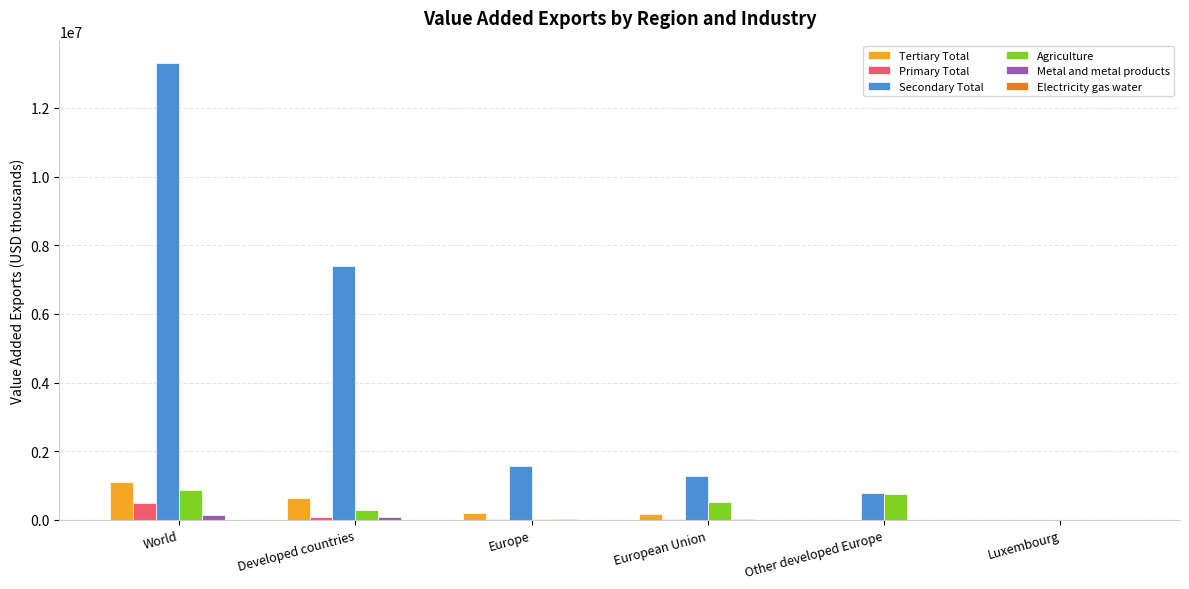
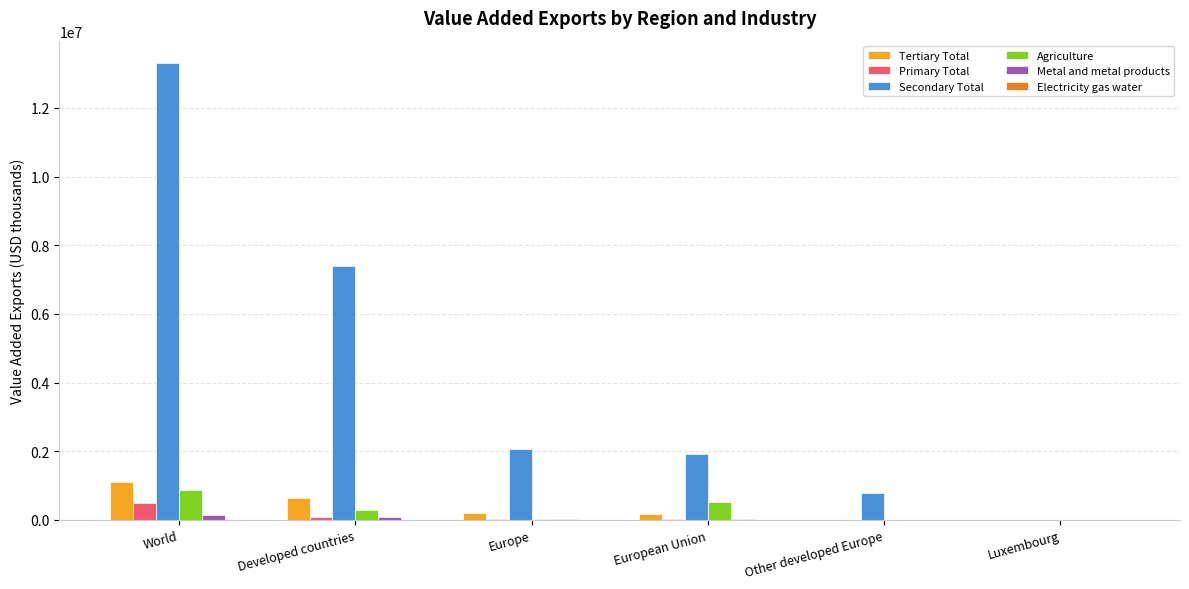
  {
    "Primary Total": {
      "World": 500000,
      "Developed countries": 100000
    },
    "Secondary Total": {
      "World": 13300000,
      "Developed countries": 7400000,
-     "Europe": 1600000,
-     "European Union": 1300000,
+     "Europe": 2100000,
+     "European Union": 1900000,
      "Other developed Europe": 800000
    },
    "Agriculture": {
      "World": 900000,
      "Developed countries": 300000,
      "European Union": 500000,
-     "Other developed Europe": 700000
+     "Other developed Europe": 0
    },
    "Metal and metal products": {
      "World": 100000,
      "Developed countries": 100000
    }
  }
